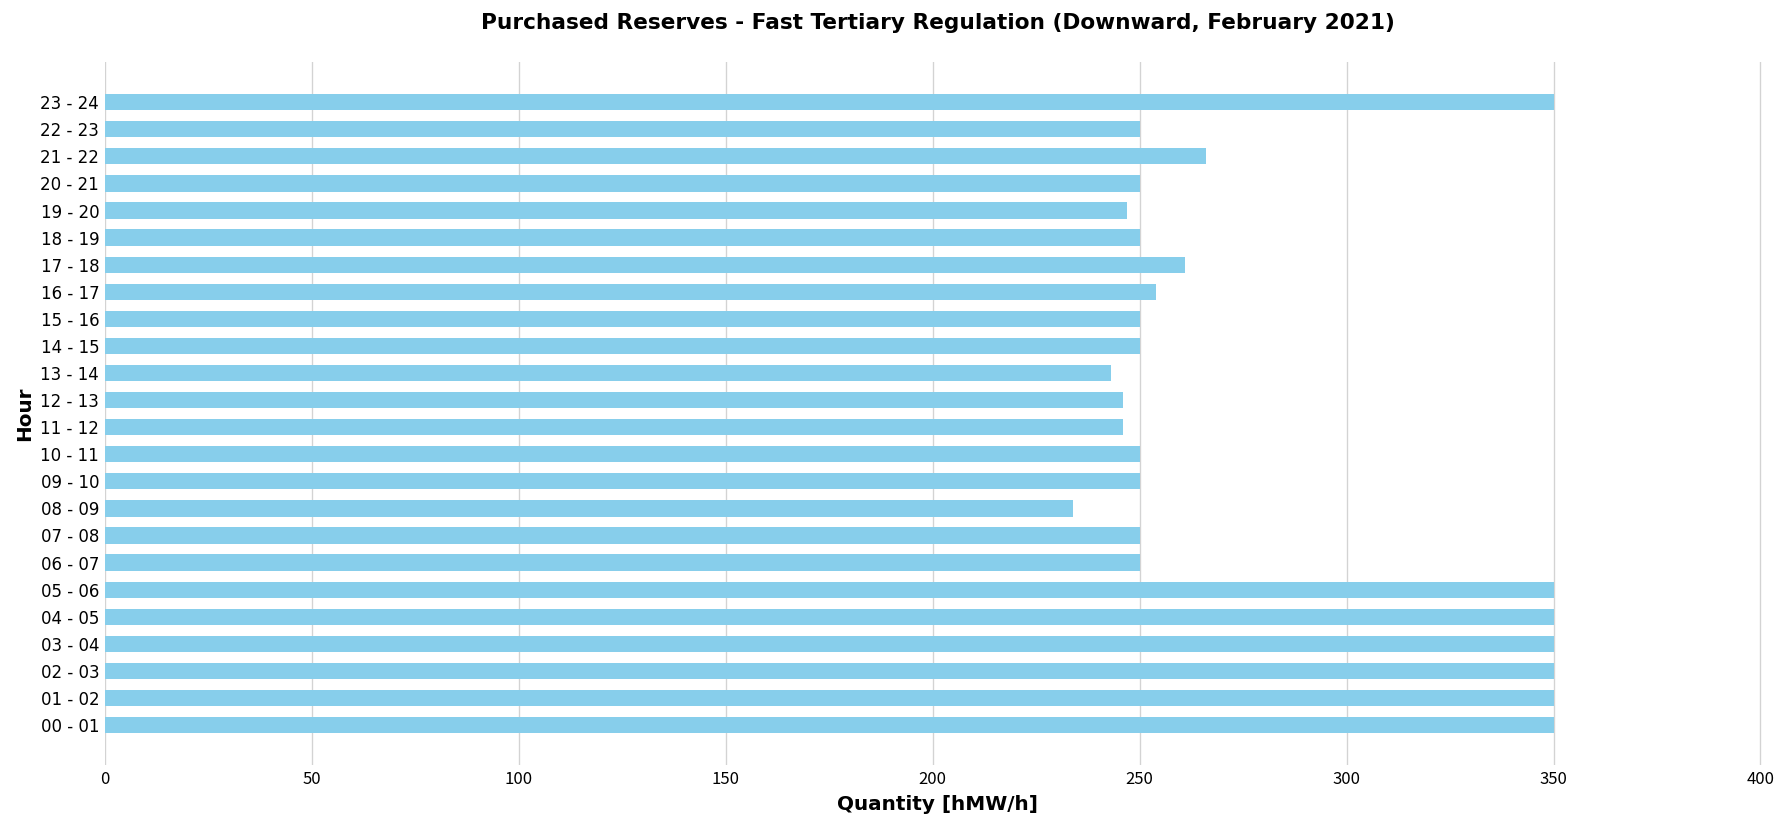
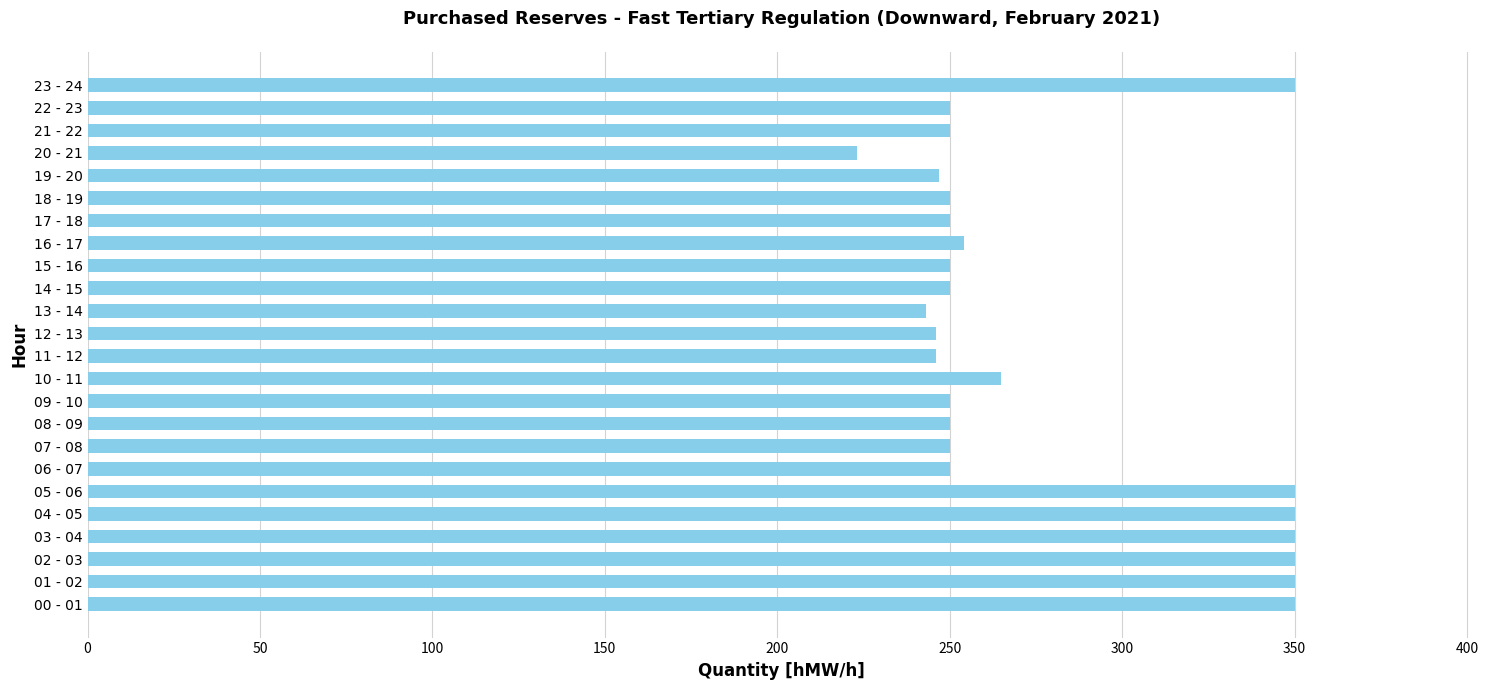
  {
    "23 - 24": 350,
    "22 - 23": 250,
-   "21 - 22": 266,
-   "20 - 21": 250,
+   "21 - 22": 250,
+   "20 - 21": 223,
    "19 - 20": 247,
    "18 - 19": 250,
-   "17 - 18": 261,
+   "17 - 18": 250,
    "16 - 17": 254,
    "15 - 16": 250,
    "14 - 15": 250,
    "13 - 14": 243,
    "12 - 13": 246,
    "11 - 12": 246,
-   "10 - 11": 250,
+   "10 - 11": 265,
    "09 - 10": 250,
-   "08 - 09": 234,
+   "08 - 09": 250,
    "07 - 08": 250,
    "06 - 07": 250,
    "05 - 06": 350,
    "04 - 05": 350,
    "03 - 04": 350,
    "02 - 03": 350,
    "01 - 02": 350,
    "00 - 01": 350
  }
